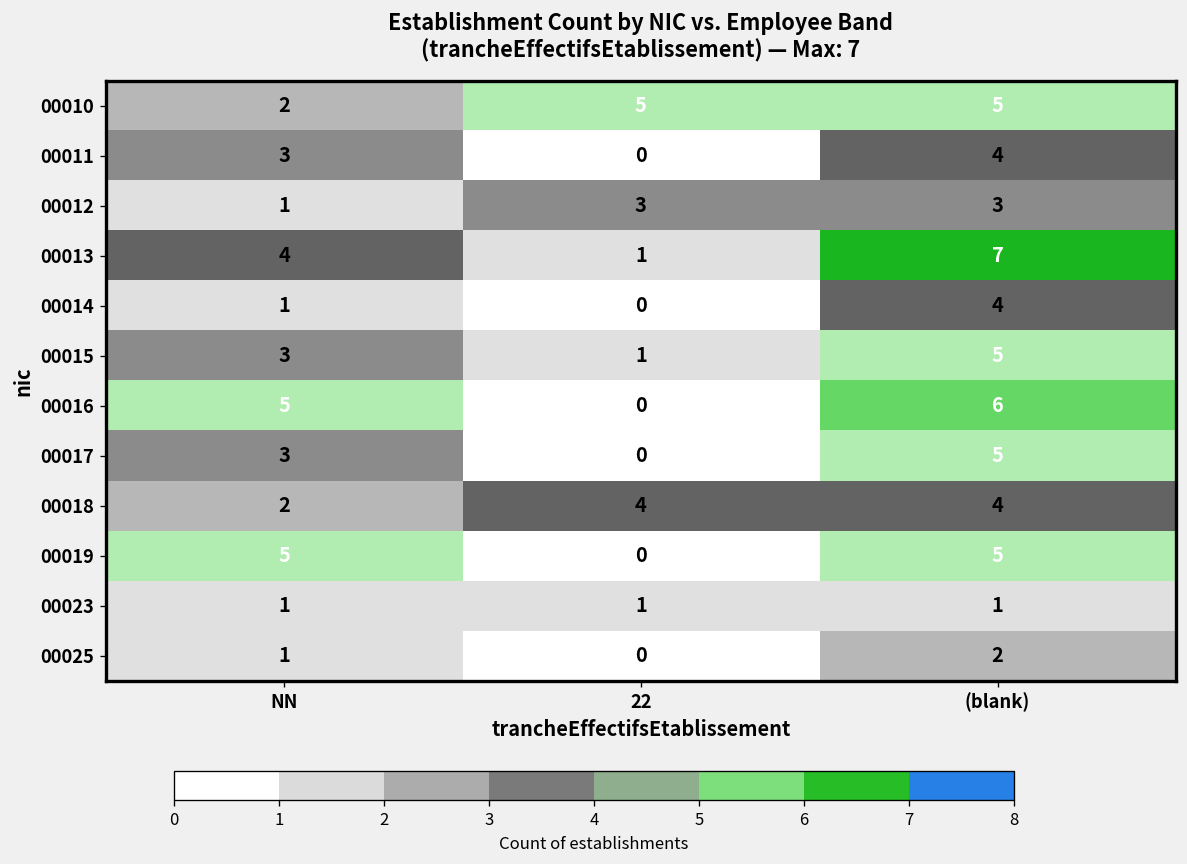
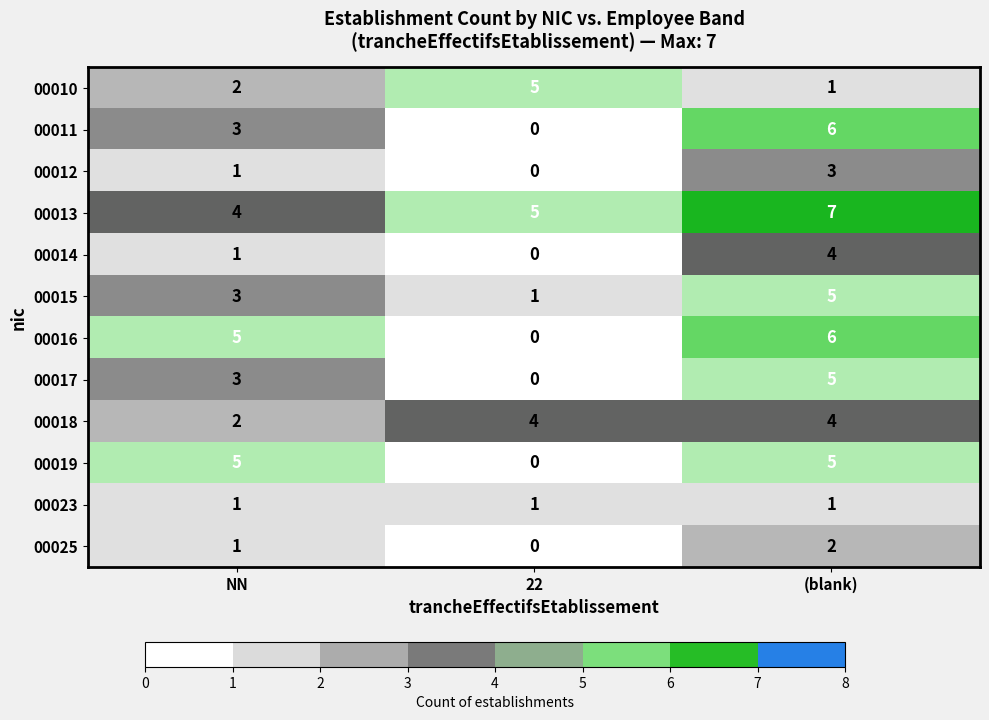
  {
    "Establishment Count by NIC vs. Employee Band (trancheEffectifsEtablissement) — Max: 7": {
      "00010": {
        "NN": 2,
        "22": 5,
-       "(blank)": 5
+       "(blank)": 1
      },
      "00011": {
        "NN": 3,
        "22": 0,
-       "(blank)": 4
+       "(blank)": 6
      },
      "00012": {
        "NN": 1,
-       "22": 3,
+       "22": 0,
        "(blank)": 3
      },
      "00013": {
        "NN": 4,
-       "22": 1,
+       "22": 5,
        "(blank)": 7
      },
      "00014": {
        "NN": 1,
        "22": 0,
        "(blank)": 4
      },
      "00015": {
        "NN": 3,
        "22": 1,
        "(blank)": 5
      },
      "00016": {
        "NN": 5,
        "22": 0,
        "(blank)": 6
      },
      "00017": {
        "NN": 3,
        "22": 0,
        "(blank)": 5
      },
      "00018": {
        "NN": 2,
        "22": 4,
        "(blank)": 4
      },
      "00019": {
        "NN": 5,
        "22": 0,
        "(blank)": 5
      },
      "00023": {
        "NN": 1,
        "22": 1,
        "(blank)": 1
      },
      "00025": {
        "NN": 1,
        "22": 0,
        "(blank)": 2
      }
    }
  }
